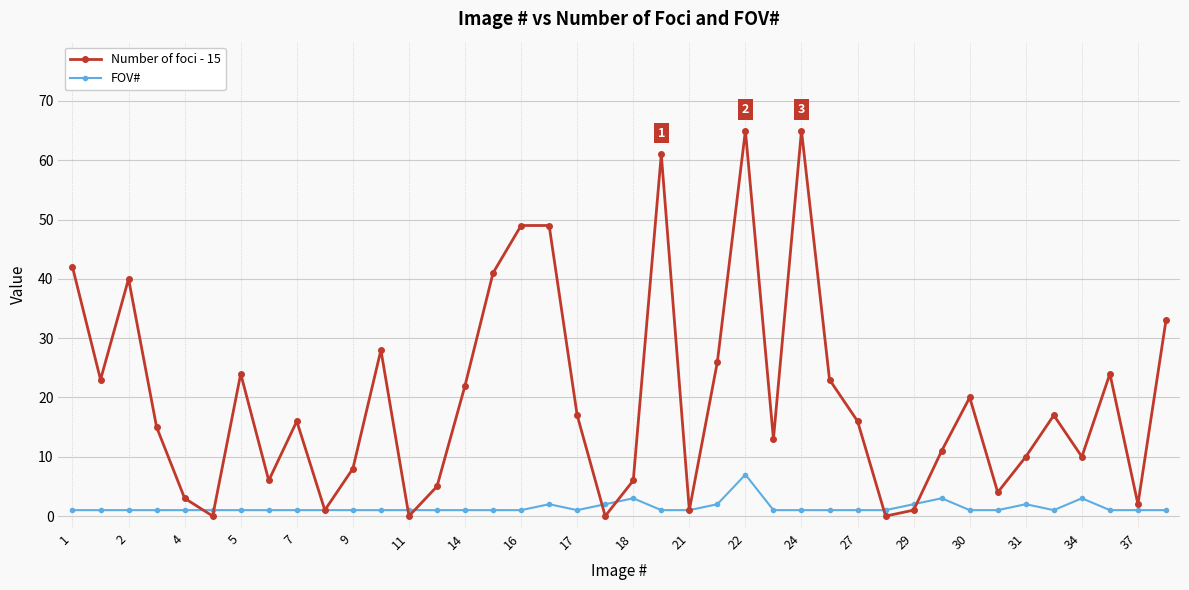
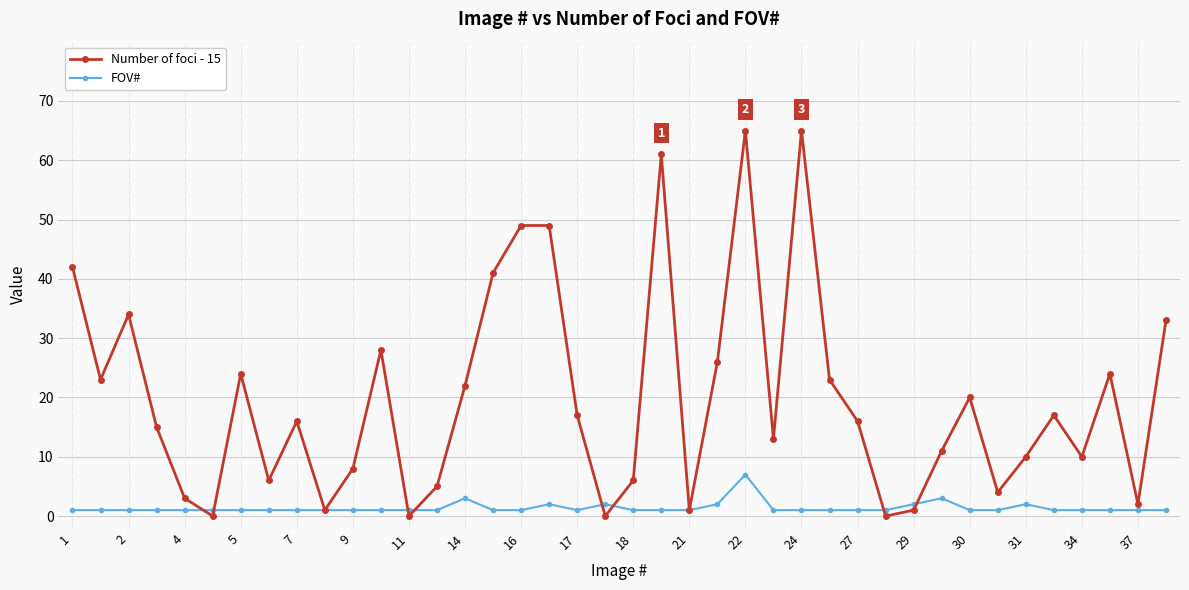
  {
    "Number of foci - 15": {
-     "2": 40,
+     "2": 34,
      "4": 3,
      "14": 22,
      "16": 49,
      "18": 6,
      "30": 20,
      "34": 10
    },
    "FOV#": {
      "2": 1,
      "4": 1,
-     "14": 1,
+     "14": 3,
      "16": 1,
-     "18": 3,
+     "18": 1,
      "22": 7,
      "24": 1,
      "30": 1,
-     "34": 3
+     "34": 1
    }
  }
